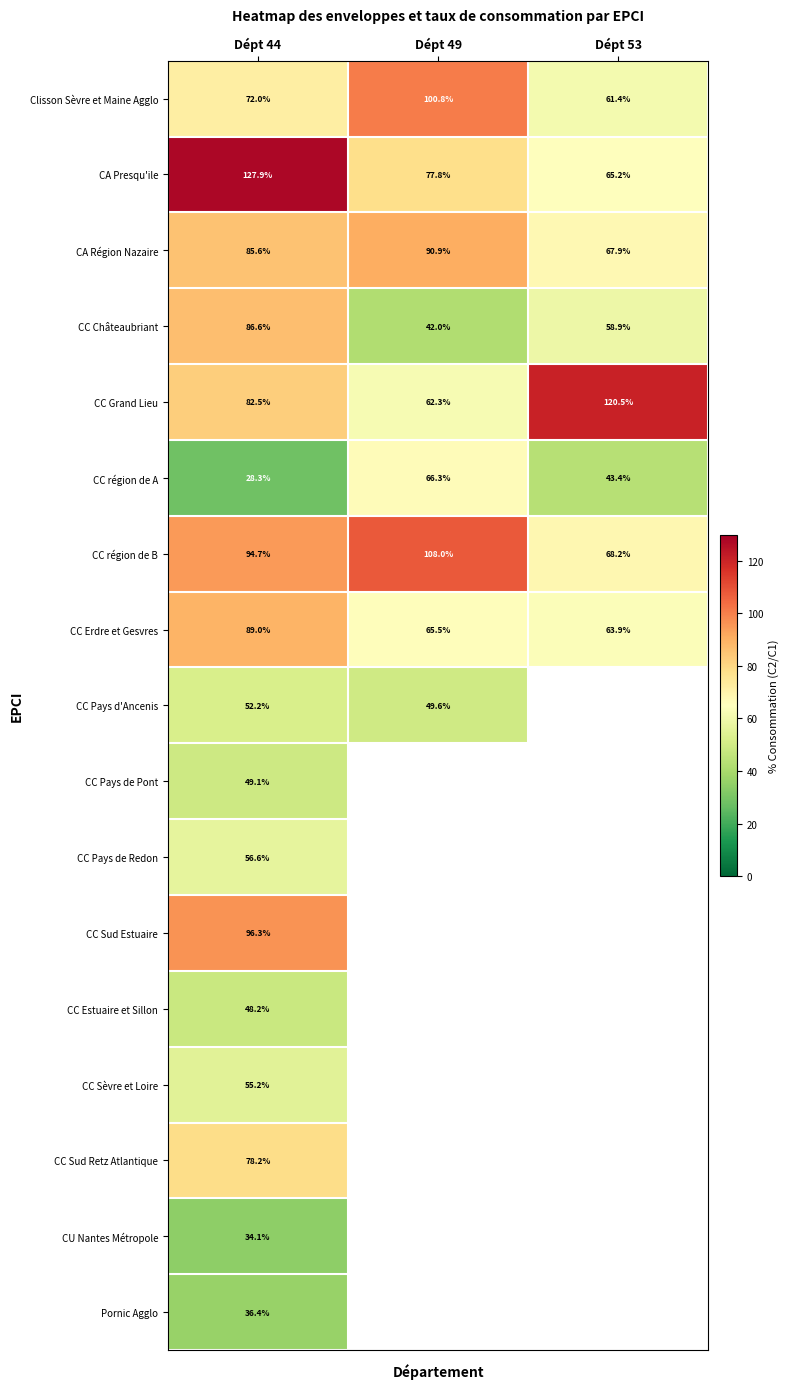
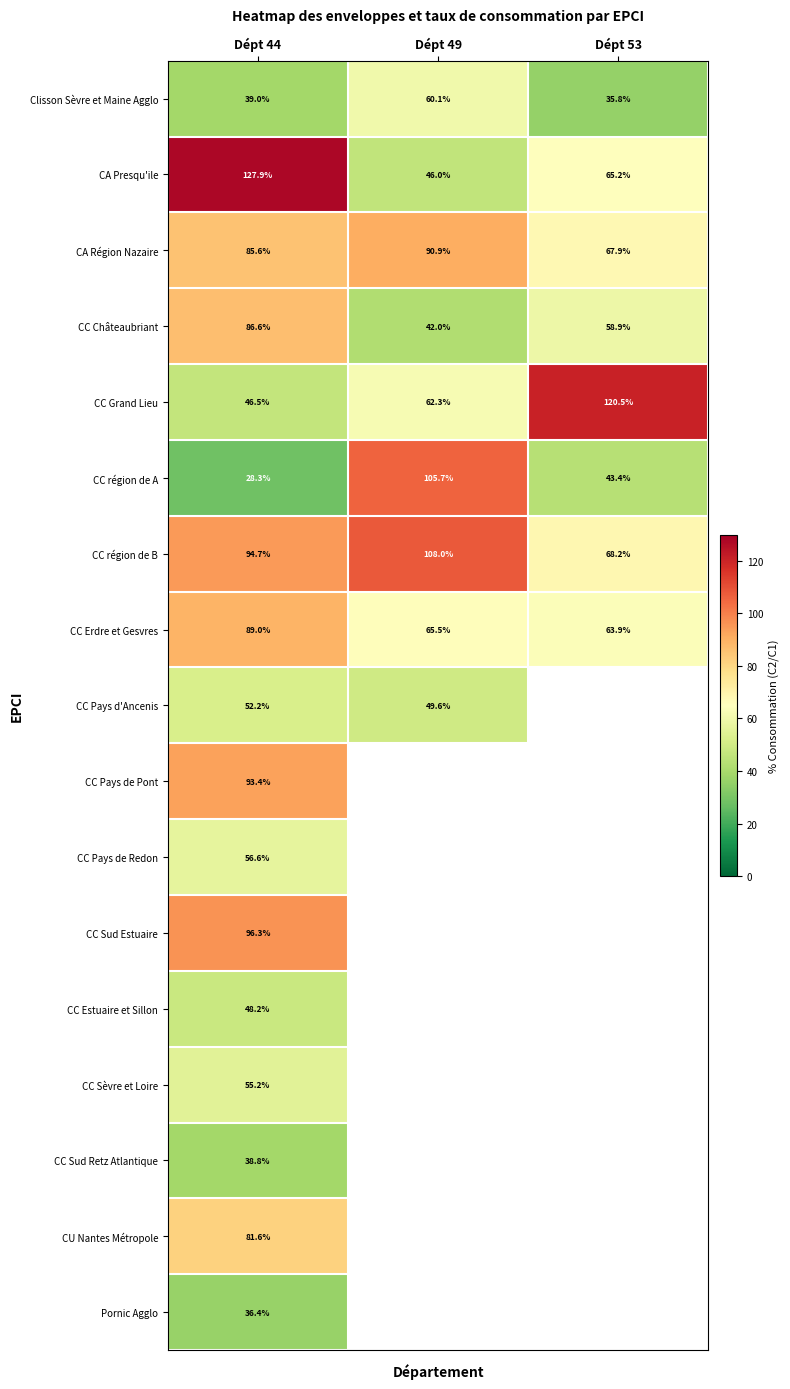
  {
    "Clisson Sèvre et Maine Agglo": {
-     "Dépt 44": "72.0%",
-     "Dépt 49": "100.8%",
-     "Dépt 53": "61.4%"
+     "Dépt 44": "39.0%",
+     "Dépt 49": "60.1%",
+     "Dépt 53": "35.8%"
    },
    "CA Presqu'ile": {
      "Dépt 44": "127.9%",
-     "Dépt 49": "77.8%",
+     "Dépt 49": "46.0%",
      "Dépt 53": "65.2%"
    },
    "CA Région Nazaire": {
      "Dépt 44": "85.6%",
      "Dépt 49": "90.9%",
      "Dépt 53": "67.9%"
    },
    "CC Châteaubriant": {
      "Dépt 44": "86.6%",
      "Dépt 49": "42.0%",
      "Dépt 53": "58.9%"
    },
    "CC Grand Lieu": {
-     "Dépt 44": "82.5%",
+     "Dépt 44": "46.5%",
      "Dépt 49": "62.3%",
      "Dépt 53": "120.5%"
    },
    "CC région de A": {
      "Dépt 44": "28.3%",
-     "Dépt 49": "66.3%",
+     "Dépt 49": "105.7%",
      "Dépt 53": "43.4%"
    },
    "CC région de B": {
      "Dépt 44": "94.7%",
      "Dépt 49": "108.0%",
      "Dépt 53": "68.2%"
    },
    "CC Erdre et Gesvres": {
      "Dépt 44": "89.0%",
      "Dépt 49": "65.5%",
      "Dépt 53": "63.9%"
    },
    "CC Pays d'Ancenis": {
      "Dépt 44": "52.2%",
      "Dépt 49": "49.6%"
    },
    "CC Pays de Pont": {
-     "Dépt 44": "49.1%"
+     "Dépt 44": "93.4%"
    },
    "CC Pays de Redon": {
      "Dépt 44": "56.6%"
    },
    "CC Sud Estuaire": {
      "Dépt 44": "96.3%"
    },
    "CC Estuaire et Sillon": {
      "Dépt 44": "48.2%"
    },
    "CC Sèvre et Loire": {
      "Dépt 44": "55.2%"
    },
    "CC Sud Retz Atlantique": {
-     "Dépt 44": "78.2%"
+     "Dépt 44": "38.8%"
    },
    "CU Nantes Métropole": {
-     "Dépt 44": "34.1%"
+     "Dépt 44": "81.6%"
    },
    "Pornic Agglo": {
      "Dépt 44": "36.4%"
    }
  }
